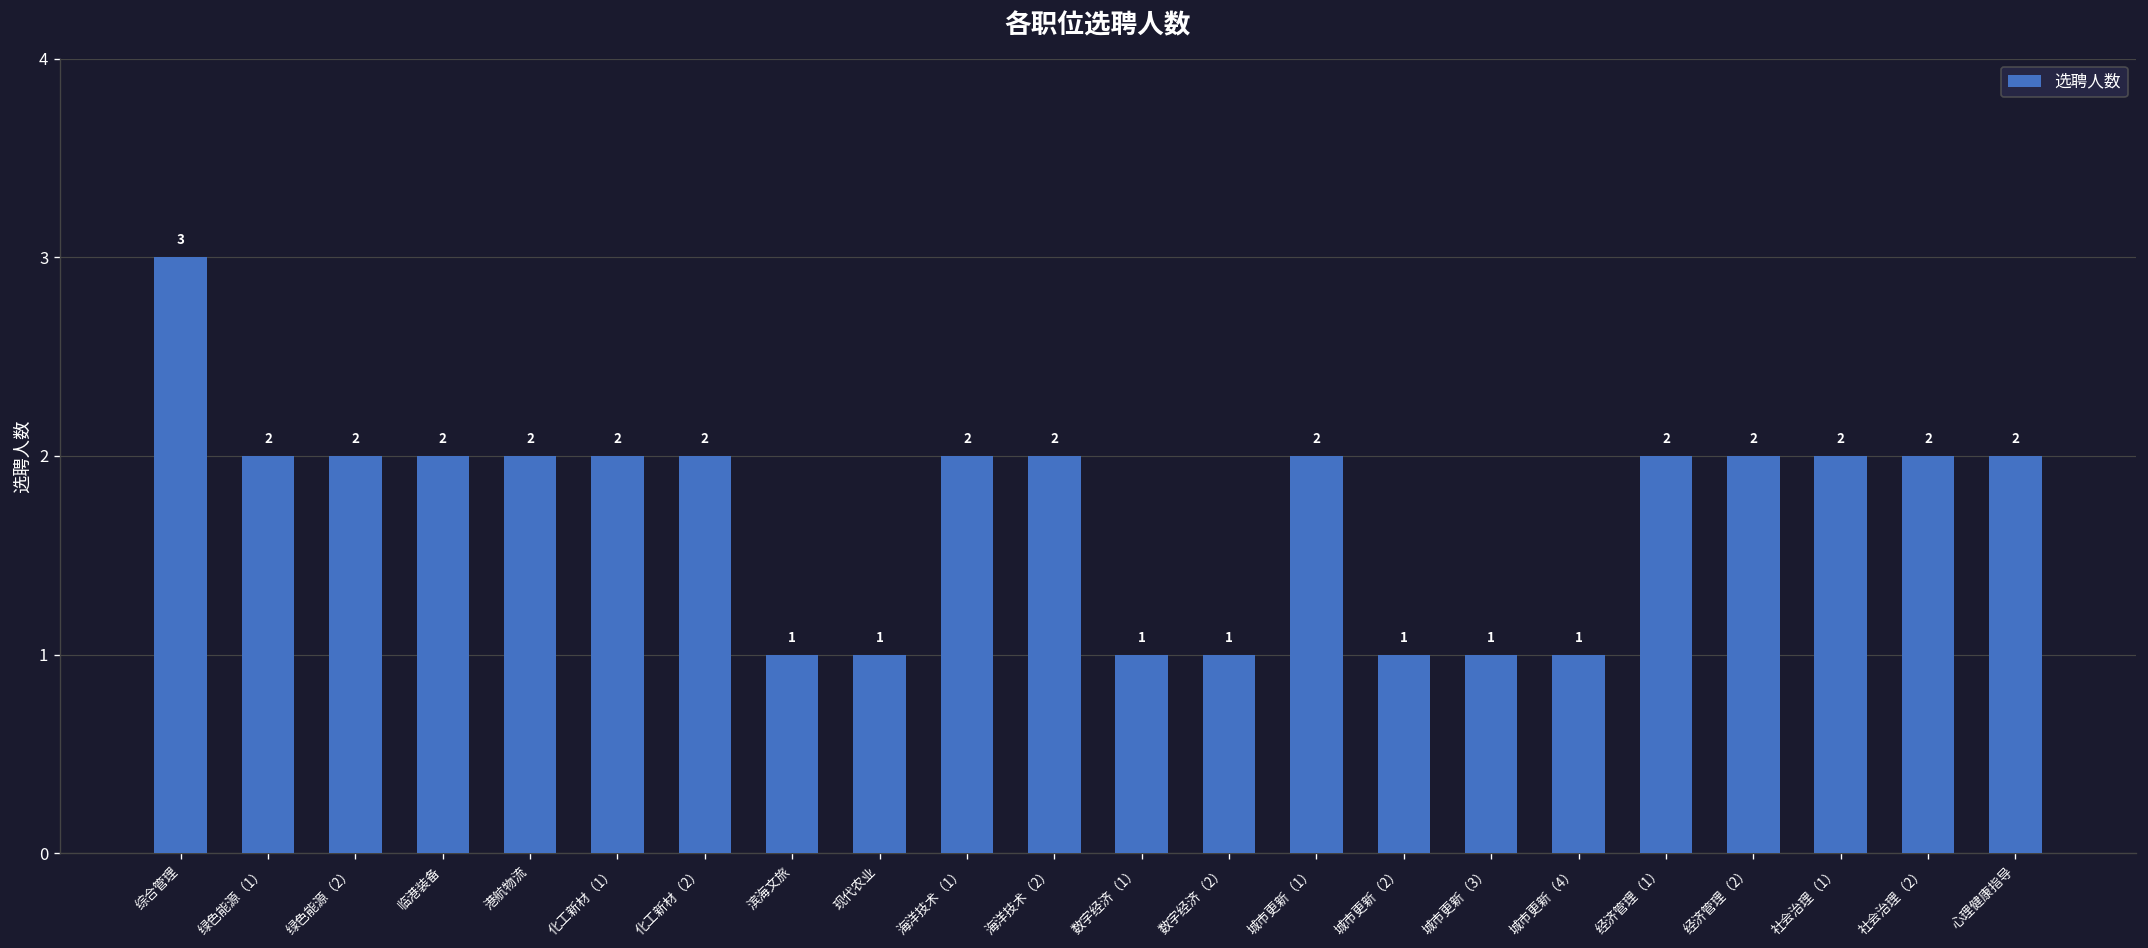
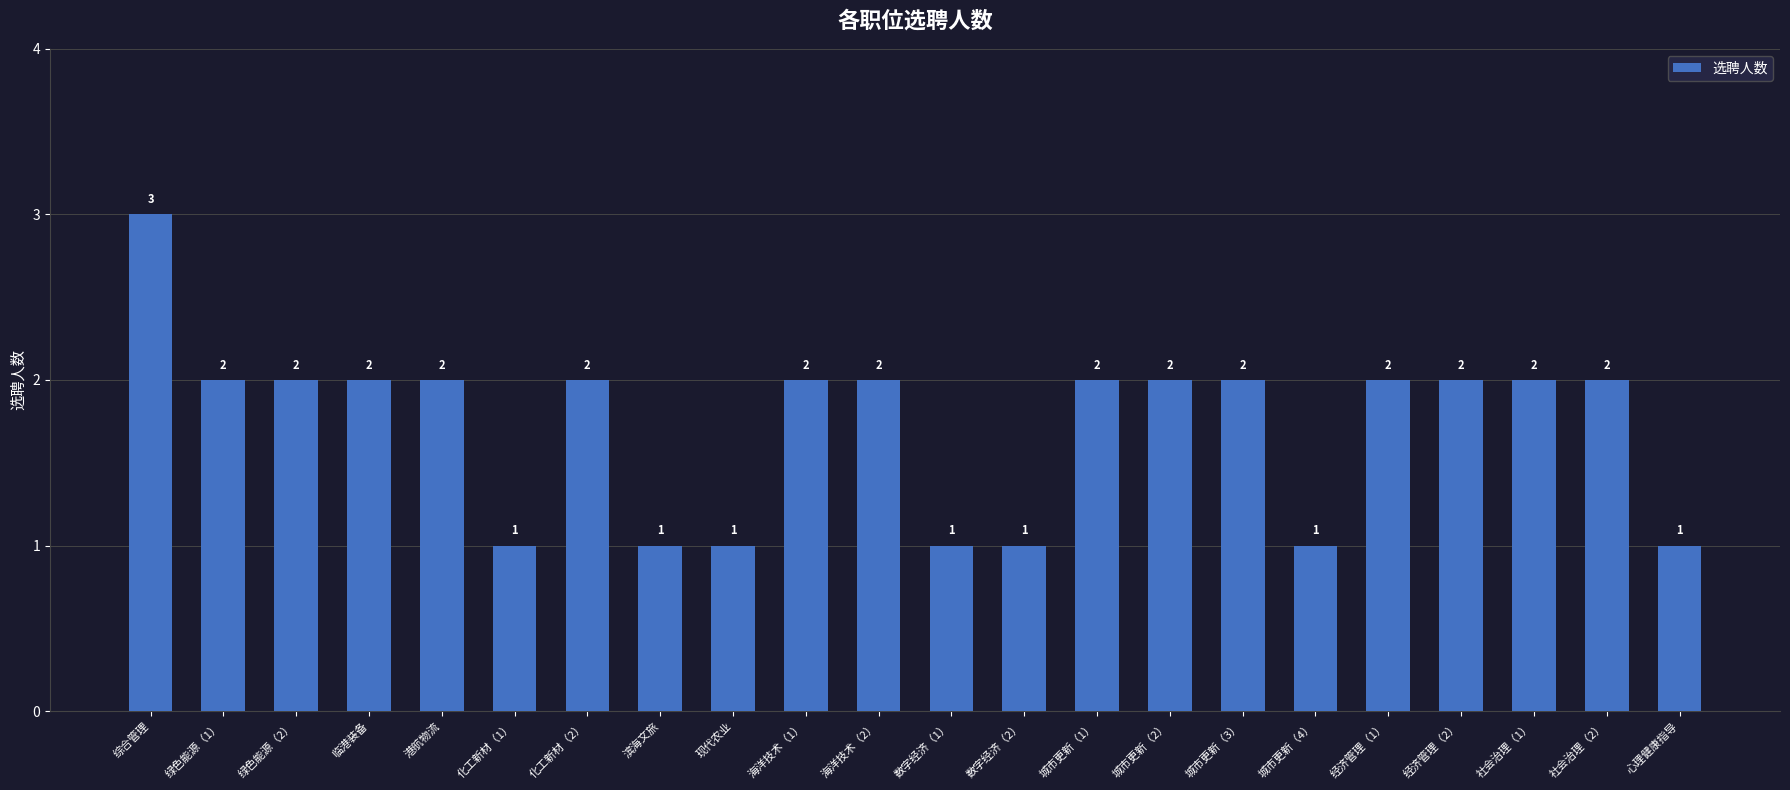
  {
    "综合管理": 3,
    "绿色能源（1）": 2,
    "绿色能源（2）": 2,
    "临港装备": 2,
    "港航物流": 2,
-   "化工新材（1）": 2,
+   "化工新材（1）": 1,
    "化工新材（2）": 2,
    "滨海文旅": 1,
    "现代农业": 1,
    "海洋技术（1）": 2,
    "海洋技术（2）": 2,
    "数字经济（1）": 1,
    "数字经济（2）": 1,
    "城市更新（1）": 2,
-   "城市更新（2）": 1,
-   "城市更新（3）": 1,
+   "城市更新（2）": 2,
+   "城市更新（3）": 2,
    "城市更新（4）": 1,
    "经济管理（1）": 2,
    "经济管理（2）": 2,
    "社会治理（1）": 2,
    "社会治理（2）": 2,
-   "心理健康指导": 2
+   "心理健康指导": 1
  }
